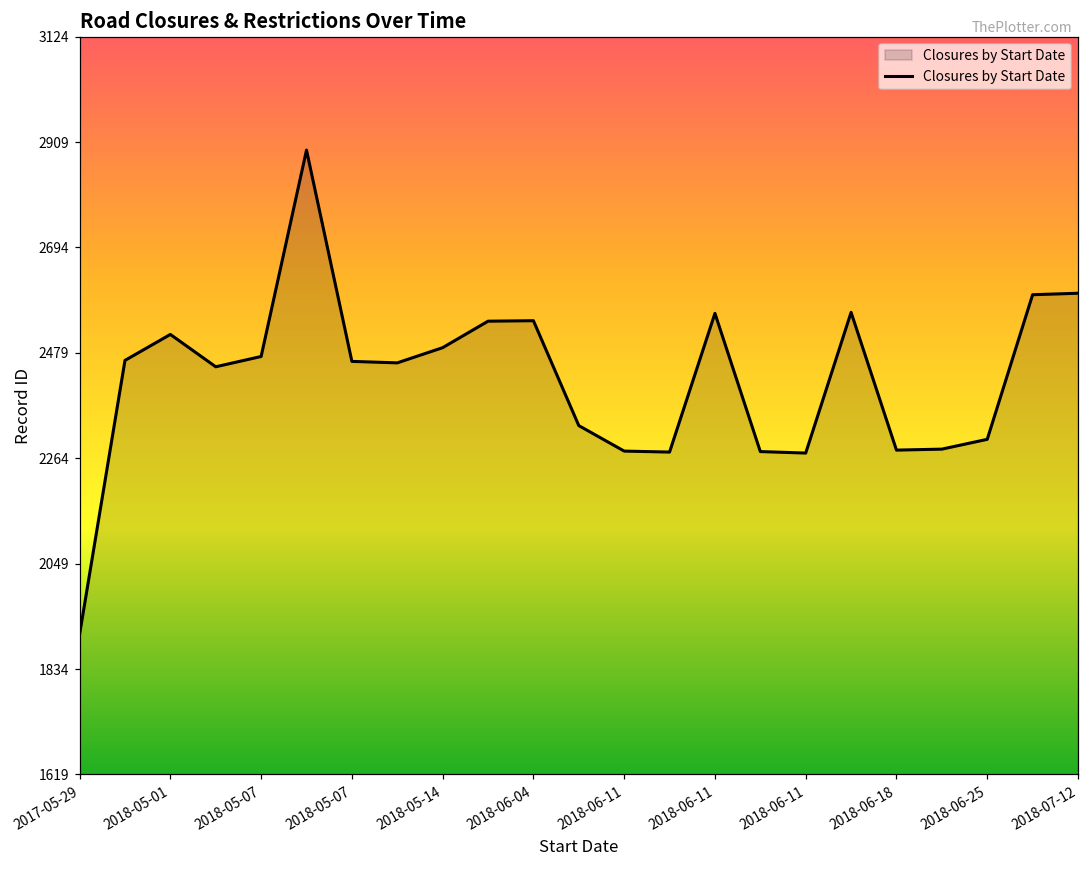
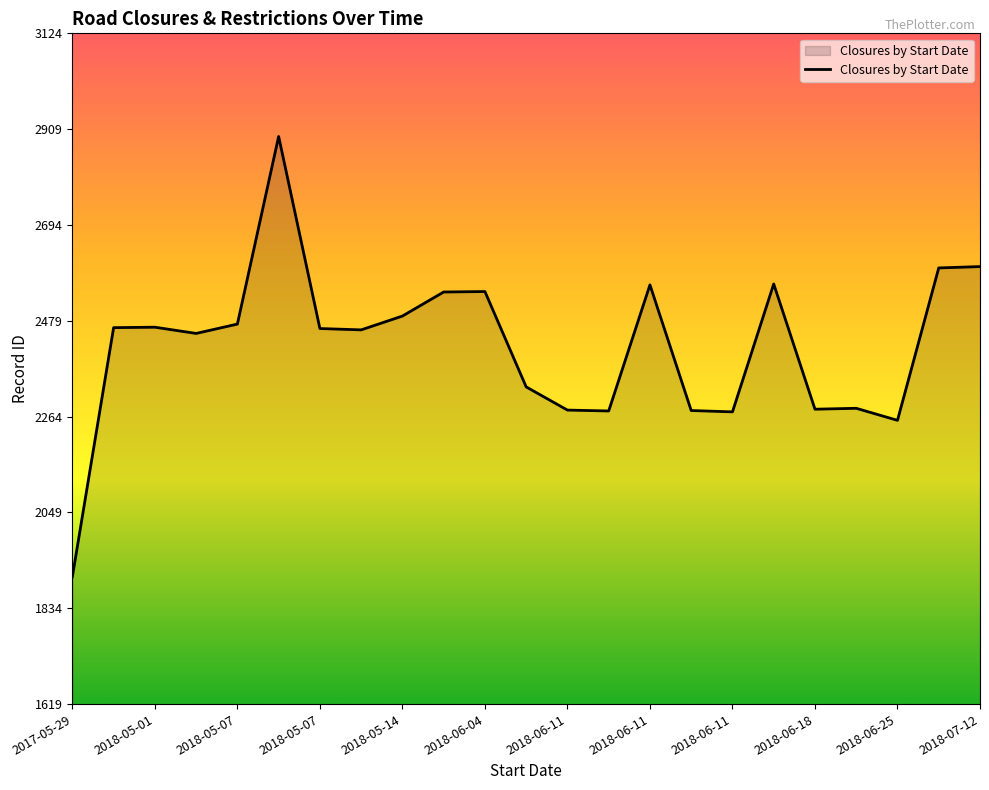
  {
    "2017-05-29": 1910,
-   "2018-05-01": 2520,
+   "2018-05-01": 2470,
    "2018-05-14": 2490,
-   "2018-06-25": 2300,
+   "2018-06-25": 2260,
    "2018-07-12": 2600
  }
